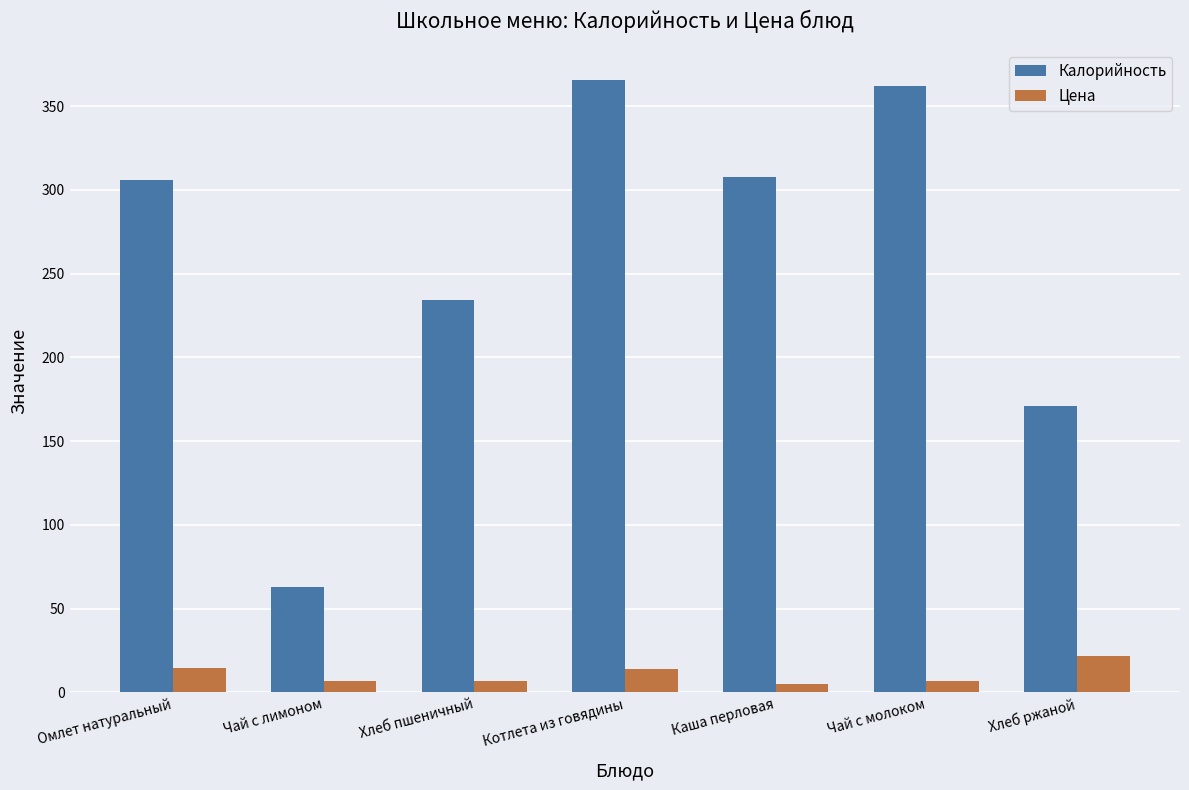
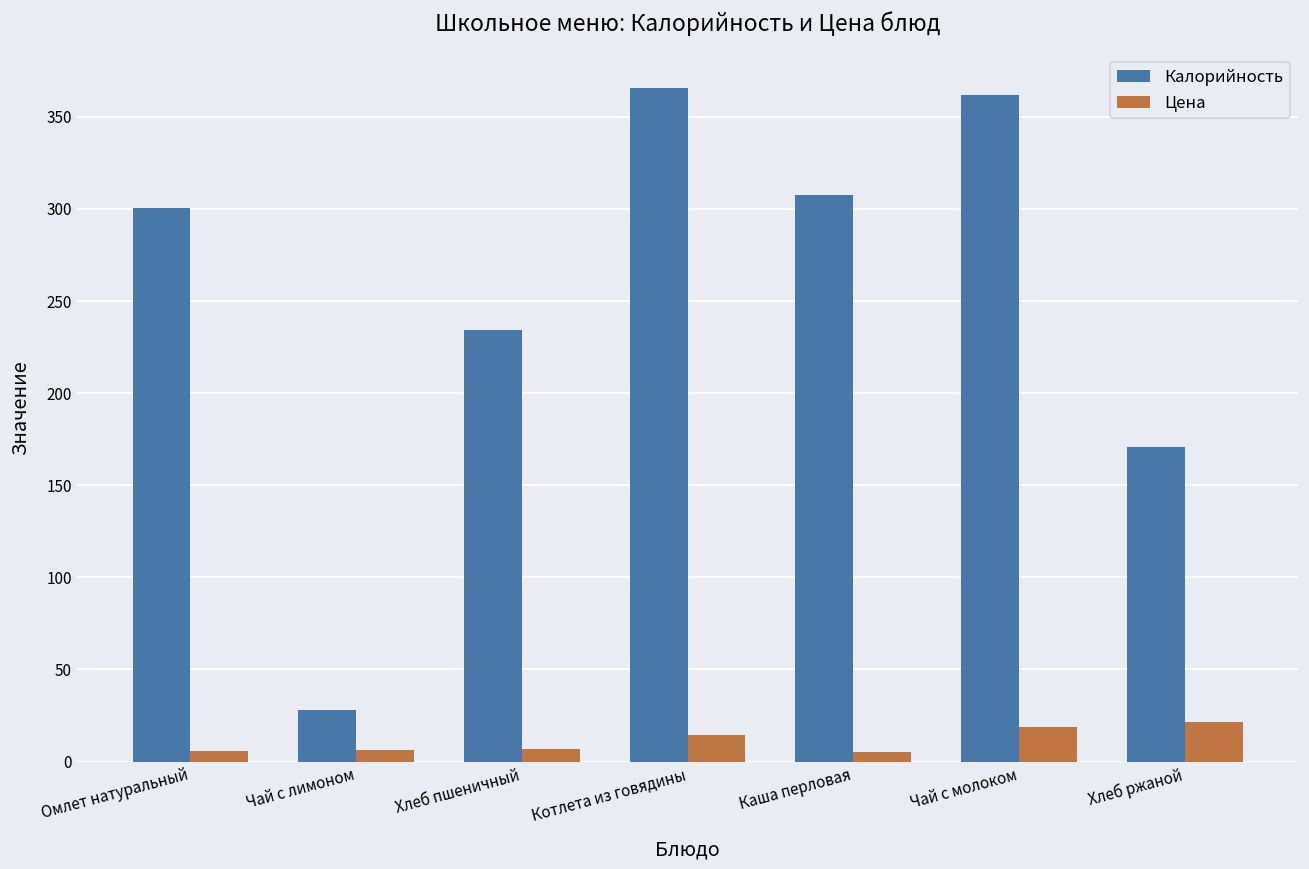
  {
    "Калорийность": {
-     "Омлет натуральный": 306,
-     "Чай с лимоном": 63,
+     "Омлет натуральный": 301,
+     "Чай с лимоном": 28,
      "Хлеб пшеничный": 234,
      "Котлета из говядины": 366,
      "Каша перловая": 308,
      "Чай с молоком": 362,
      "Хлеб ржаной": 171
    },
    "Цена": {
-     "Омлет натуральный": 14,
+     "Омлет натуральный": 6,
      "Чай с лимоном": 7,
      "Хлеб пшеничный": 7,
      "Котлета из говядины": 14,
      "Каша перловая": 5,
-     "Чай с молоком": 7,
+     "Чай с молоком": 19,
      "Хлеб ржаной": 22
    }
  }
